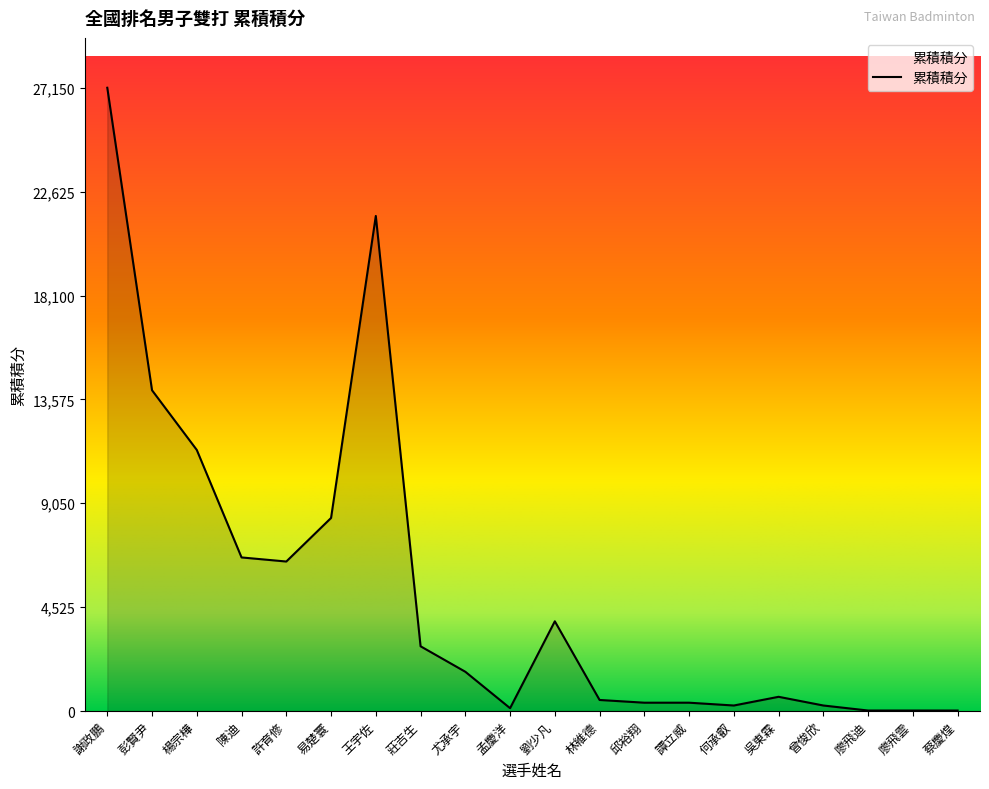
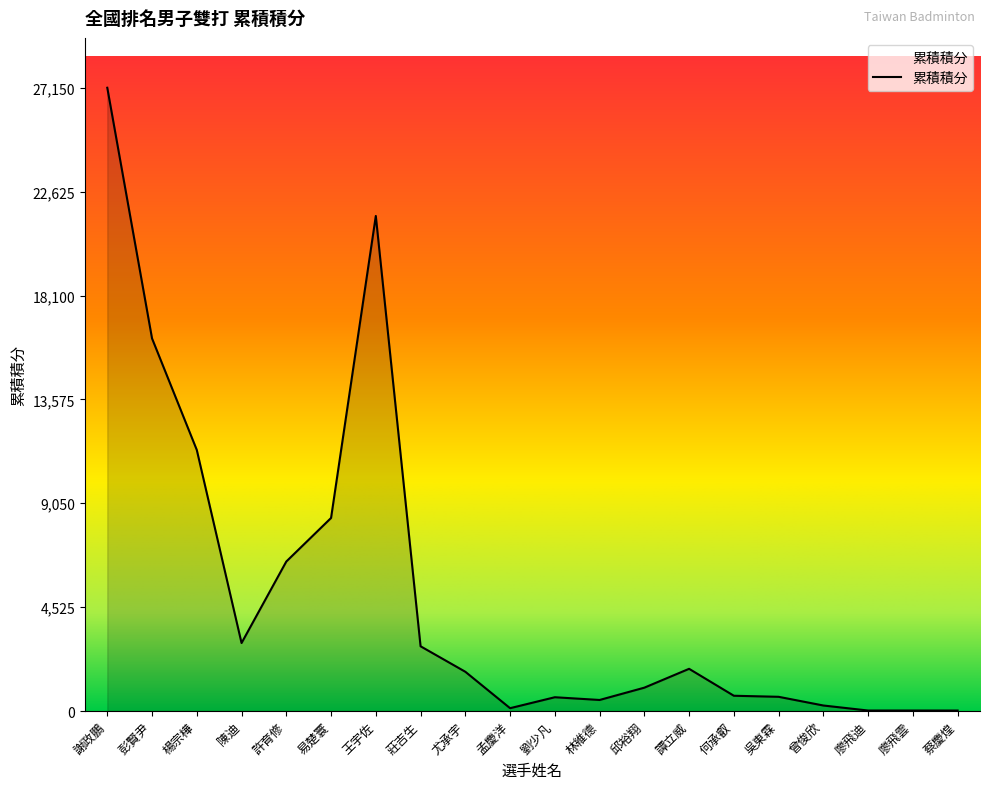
  {
    "謝政鵬": "27,200",
-   "彭賢尹": "14,000",
+   "彭賢尹": "16,200",
    "楊宗樺": "11,400",
-   "陳迪": "6,700",
+   "陳迪": "3,000",
    "許育修": "6,500",
    "易楚寰": "8,400",
    "王宇佐": "21,600",
    "莊吉生": "2,800",
    "尤承宇": "1,700",
    "孟慶洋": "100",
-   "劉少凡": "3,900",
+   "劉少凡": "600",
    "林維德": "500",
-   "邱裕翔": "400",
-   "譚立威": "400",
-   "何承叡": "200",
+   "邱裕翔": "1,000",
+   "譚立威": "1,800",
+   "何承叡": "700",
    "吳東霖": "600",
    "曾俊欣": "200",
    "廖飛迪": "0",
    "廖飛雲": "0",
    "蔡慶煌": "0"
  }
